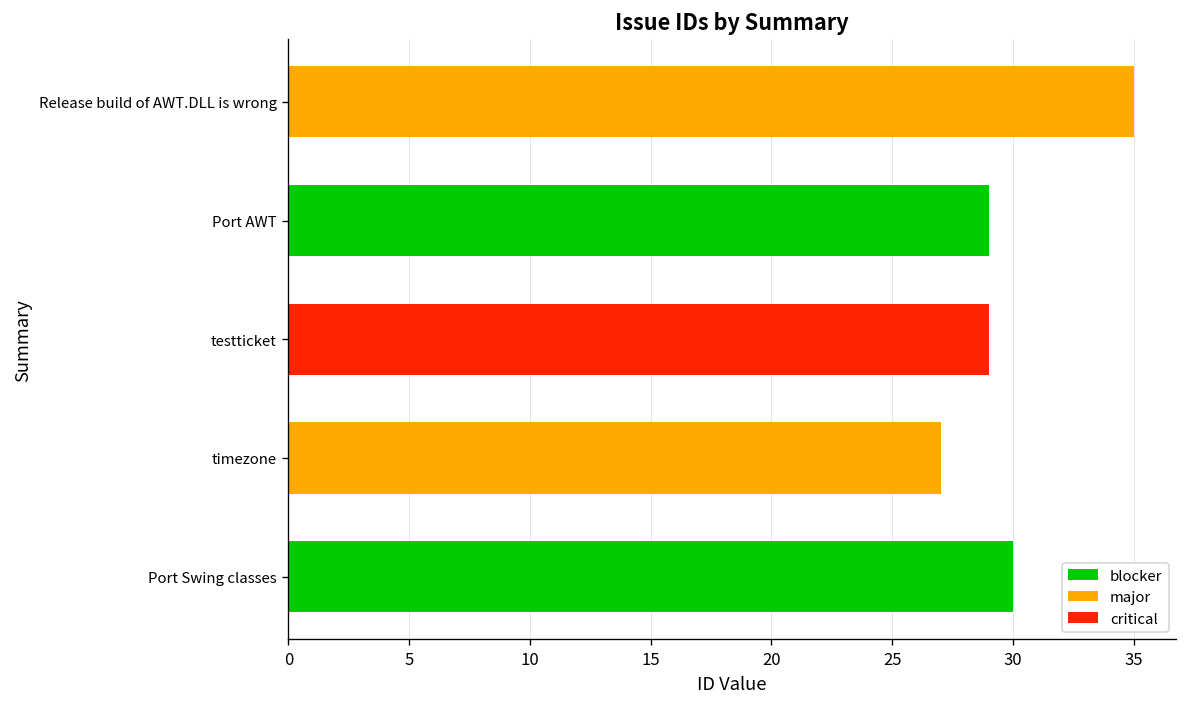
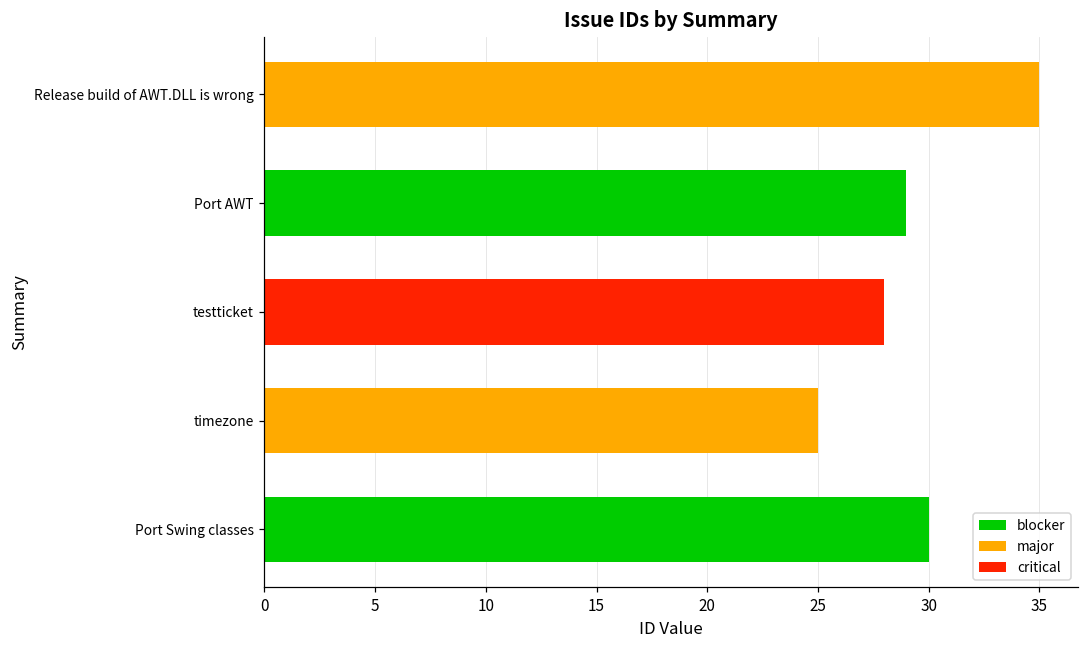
  {
    "Release build of AWT.DLL is wrong": 35,
    "Port AWT": 29,
-   "testticket": 29,
-   "timezone": 27,
+   "testticket": 28,
+   "timezone": 25,
    "Port Swing classes": 30
  }
